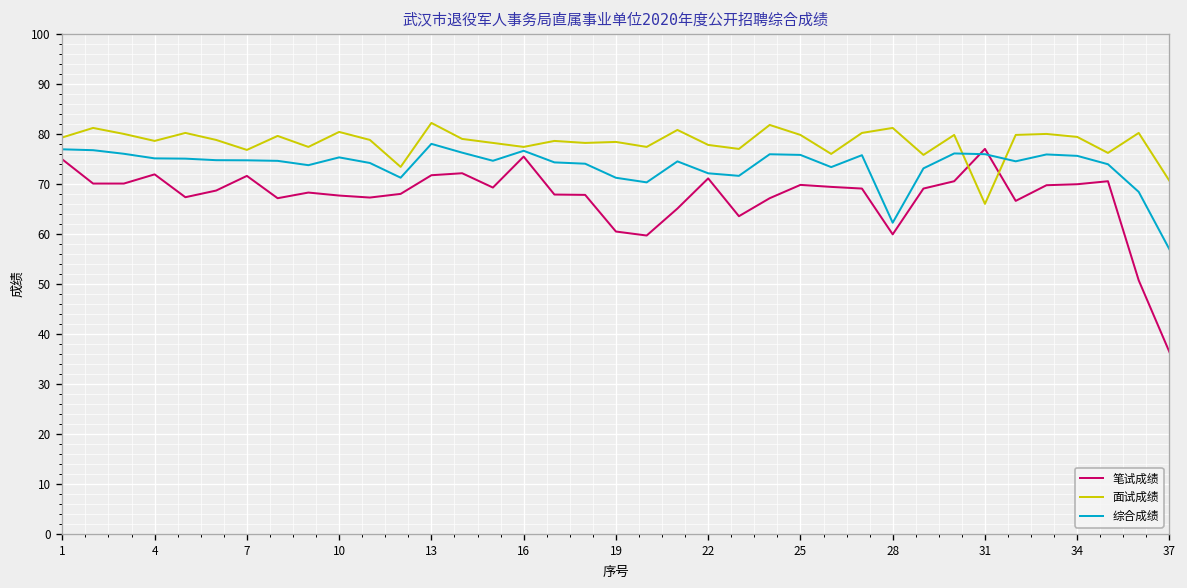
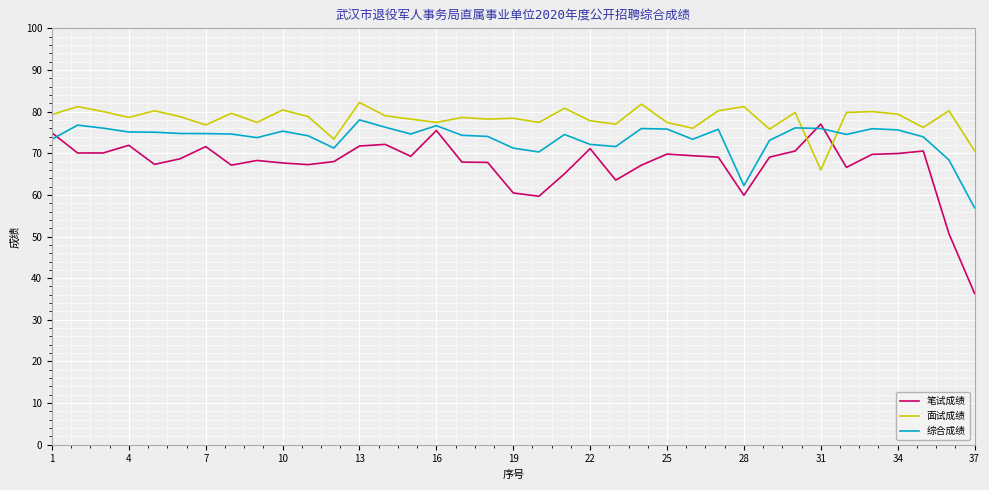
  {
    "笔试成绩": {
      "1": 75,
      "4": 72,
      "7": 72,
      "10": 68,
      "13": 72,
      "16": 75,
      "19": 60,
      "22": 71,
      "25": 70,
      "28": 60,
      "31": 77,
      "34": 70,
      "37": 36
    },
    "面试成绩": {
      "1": 79,
      "4": 79,
      "7": 77,
      "10": 80,
      "13": 82,
      "16": 77,
      "19": 78,
      "22": 78,
-     "25": 80,
+     "25": 77,
      "28": 81,
      "31": 66,
      "34": 79,
      "37": 71
    },
    "综合成绩": {
-     "1": 77,
+     "1": 73,
      "4": 75,
      "7": 75,
      "10": 75,
      "13": 78,
      "16": 77,
      "19": 71,
      "22": 72,
      "25": 76,
      "28": 62,
      "31": 76,
      "34": 76,
      "37": 57
    }
  }
